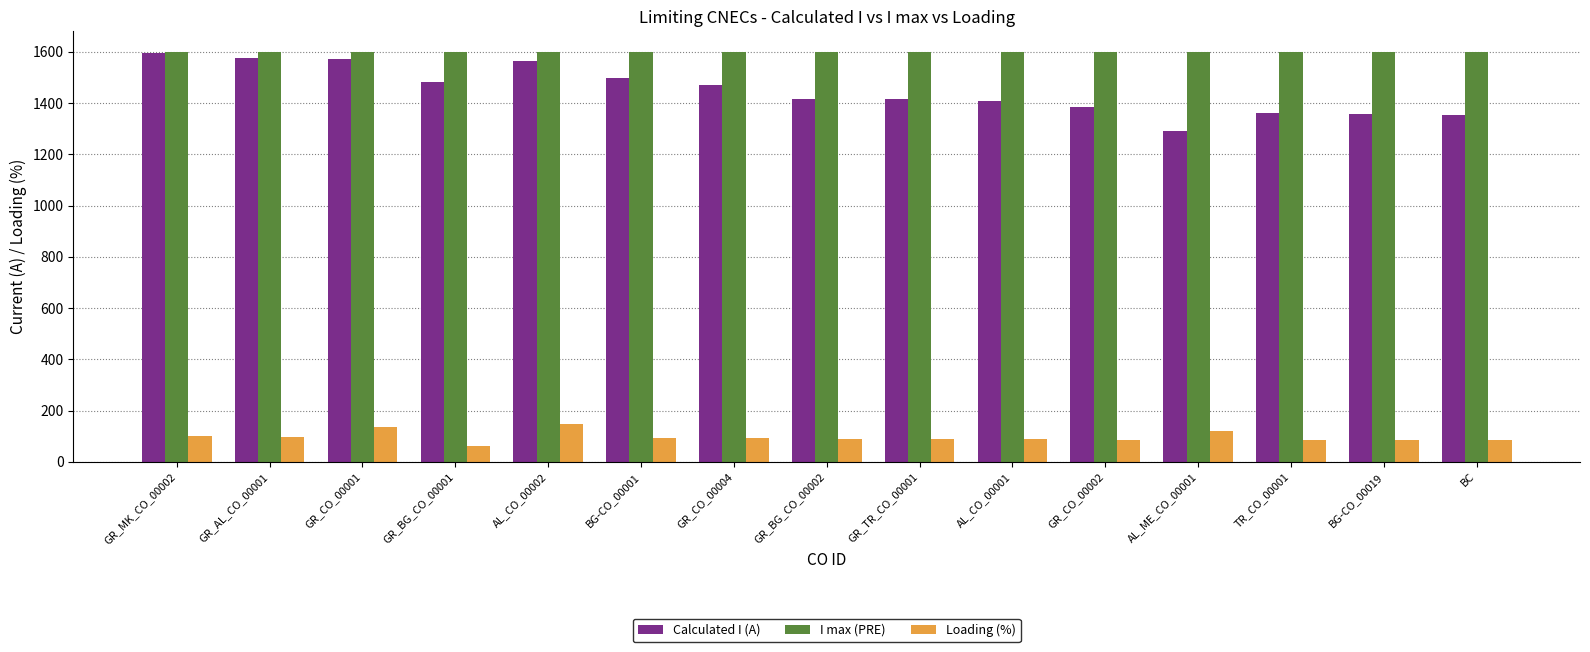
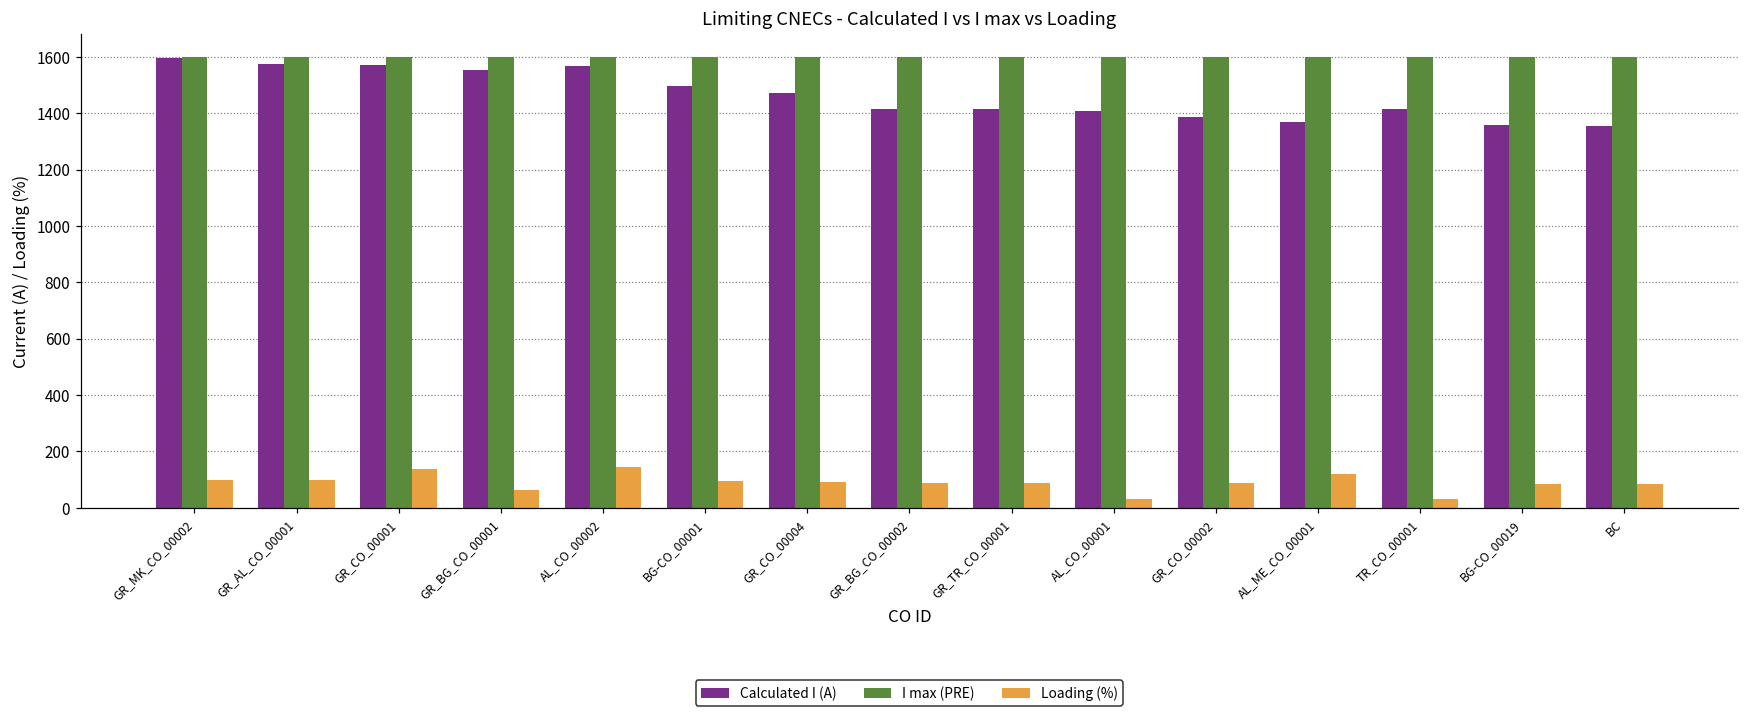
  {
    "Calculated I (A)": {
      "GR_MK_CO_00002": 1600,
      "GR_AL_CO_00001": 1580,
      "GR_CO_00001": 1570,
-     "GR_BG_CO_00001": 1480,
+     "GR_BG_CO_00001": 1550,
      "AL_CO_00002": 1570,
      "BG-CO_00001": 1500,
      "GR_CO_00004": 1470,
      "GR_BG_CO_00002": 1420,
      "GR_TR_CO_00001": 1420,
      "AL_CO_00001": 1410,
      "GR_CO_00002": 1390,
-     "AL_ME_CO_00001": 1290,
-     "TR_CO_00001": 1360,
+     "AL_ME_CO_00001": 1370,
+     "TR_CO_00001": 1410,
      "BG-CO_00019": 1360,
      "BC": 1360
    },
    "I max (PRE)": {
      "GR_MK_CO_00002": 1600,
      "GR_AL_CO_00001": 1600,
      "GR_CO_00001": 1600,
      "GR_BG_CO_00001": 1600,
      "AL_CO_00002": 1600,
      "BG-CO_00001": 1600,
      "GR_CO_00004": 1600,
      "GR_BG_CO_00002": 1600,
      "GR_TR_CO_00001": 1600,
      "AL_CO_00001": 1600,
      "GR_CO_00002": 1600,
      "AL_ME_CO_00001": 1600,
      "TR_CO_00001": 1600,
      "BG-CO_00019": 1600,
      "BC": 1600
    },
    "Loading (%)": {
      "GR_MK_CO_00002": 100,
      "GR_AL_CO_00001": 100,
      "GR_CO_00001": 140,
      "GR_BG_CO_00001": 60,
      "AL_CO_00002": 150,
      "BG-CO_00001": 90,
      "GR_CO_00004": 90,
      "GR_BG_CO_00002": 90,
      "GR_TR_CO_00001": 90,
-     "AL_CO_00001": 90,
+     "AL_CO_00001": 30,
      "GR_CO_00002": 90,
      "AL_ME_CO_00001": 120,
-     "TR_CO_00001": 90,
+     "TR_CO_00001": 30,
      "BG-CO_00019": 90,
      "BC": 90
    }
  }
